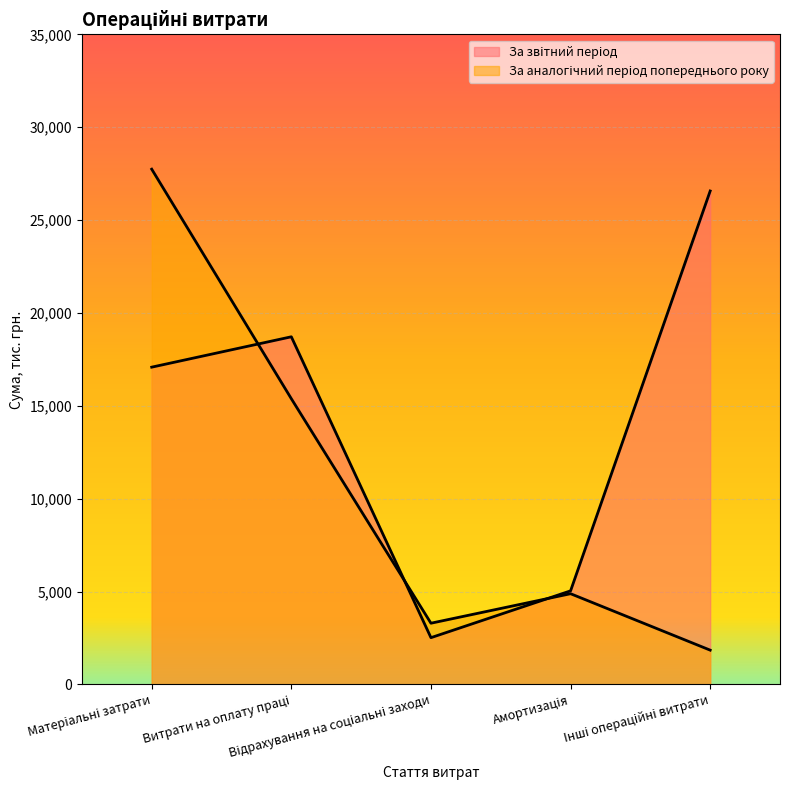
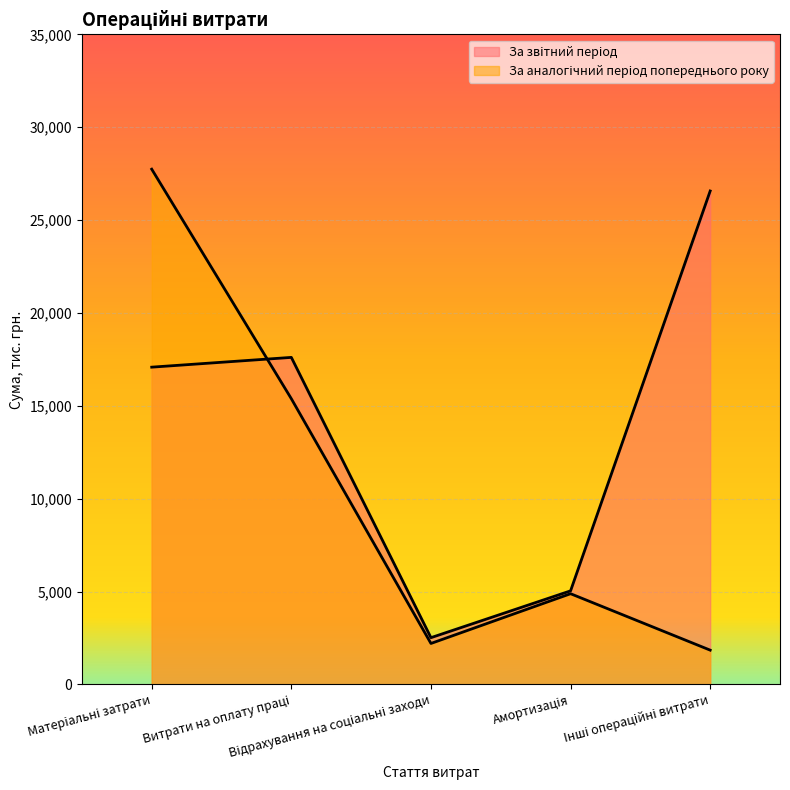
  {
    "За звітний період": {
      "Матеріальні затрати": "17,100",
-     "Витрати на оплату праці": "18,700",
+     "Витрати на оплату праці": "17,600",
      "Відрахування на соціальні заходи": "2,500",
      "Амортизація": "5,000",
      "Інші операційні витрати": "26,600"
    },
    "За аналогічний період попереднього року": {
      "Матеріальні затрати": "27,700",
      "Витрати на оплату праці": "15,400",
-     "Відрахування на соціальні заходи": "3,300",
+     "Відрахування на соціальні заходи": "2,200",
      "Амортизація": "4,900",
      "Інші операційні витрати": "1,800"
    }
  }
